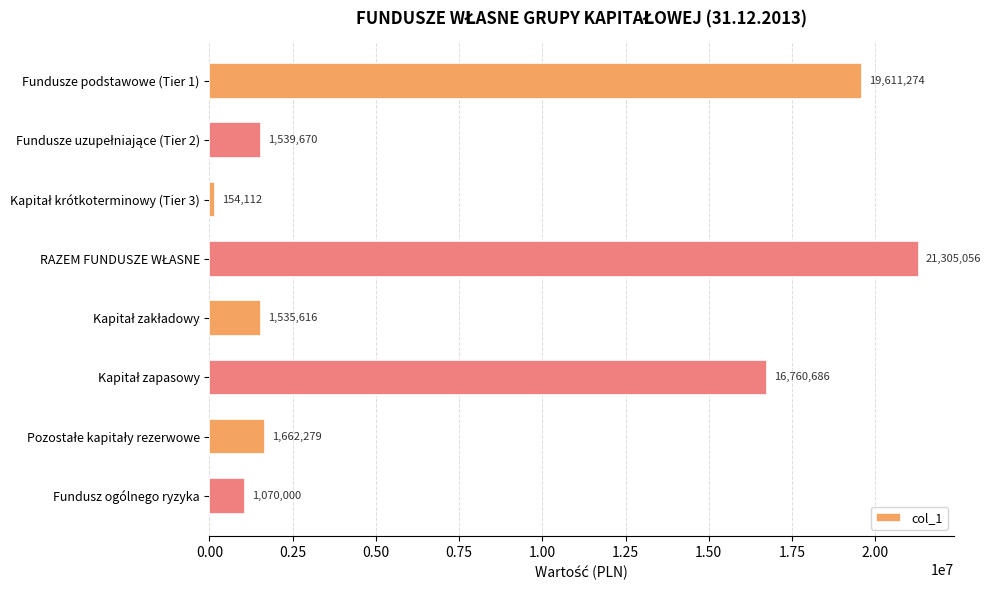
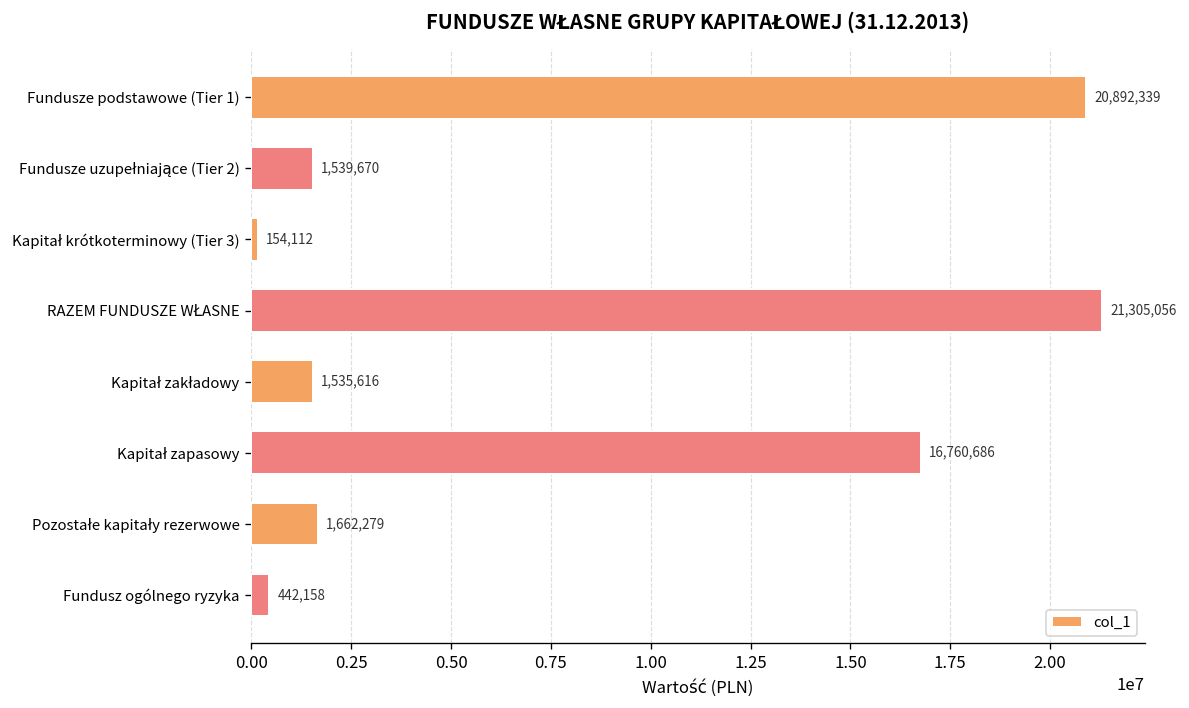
  {
-   "Fundusze podstawowe (Tier 1)": "19,611,274",
+   "Fundusze podstawowe (Tier 1)": "20,892,339",
    "Fundusze uzupełniające (Tier 2)": "1,539,670",
    "Kapitał krótkoterminowy (Tier 3)": "154,112",
    "RAZEM FUNDUSZE WŁASNE": "21,305,056",
    "Kapitał zakładowy": "1,535,616",
    "Kapitał zapasowy": "16,760,686",
    "Pozostałe kapitały rezerwowe": "1,662,279",
-   "Fundusz ogólnego ryzyka": "1,070,000"
+   "Fundusz ogólnego ryzyka": "442,158"
  }
